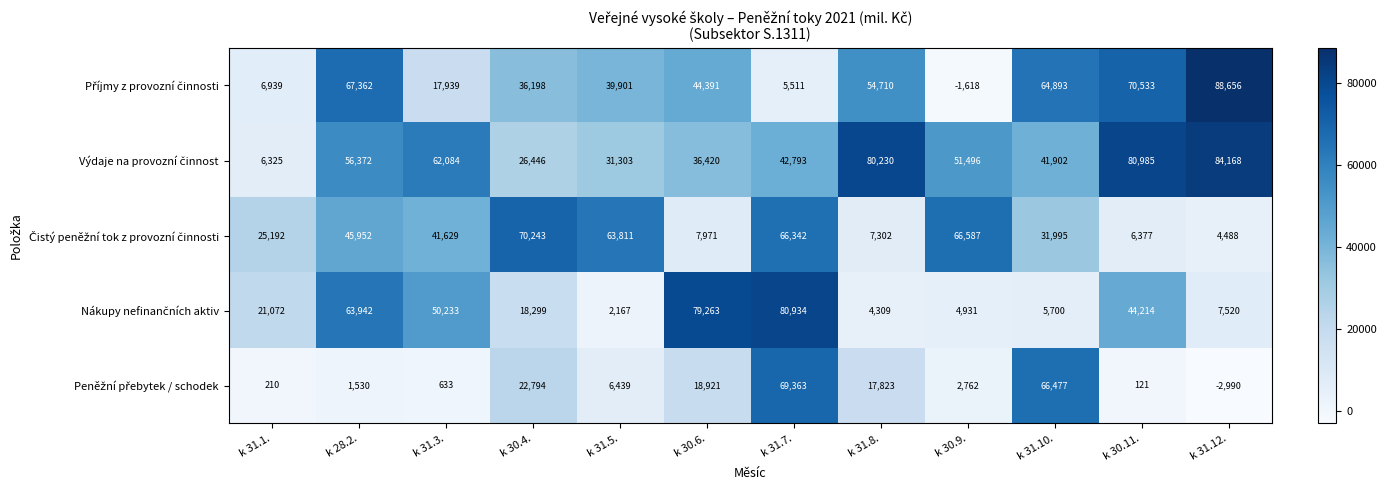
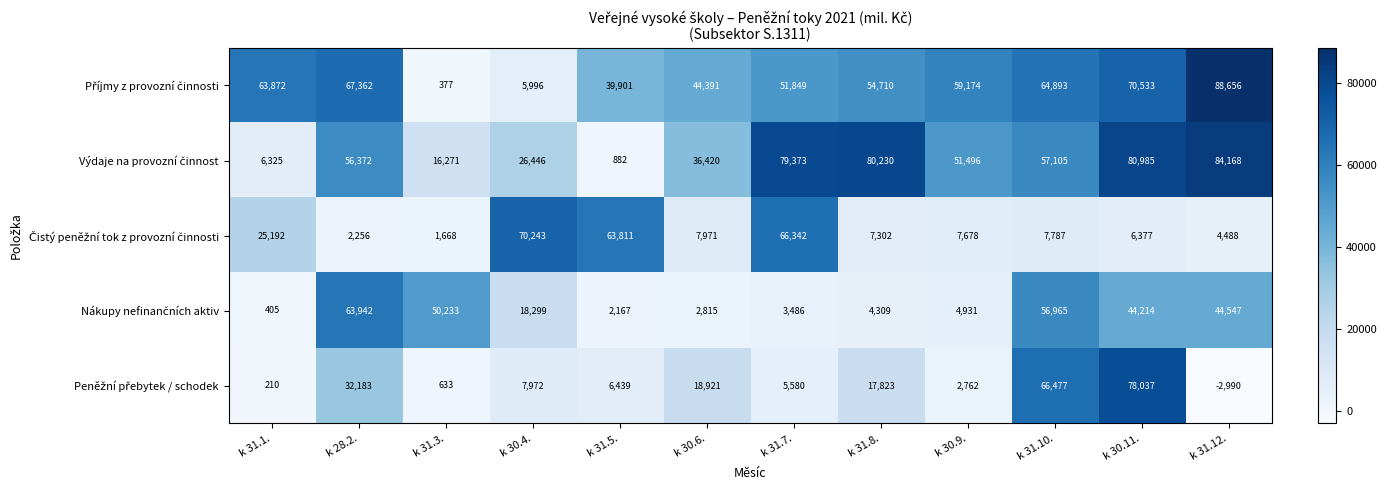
  {
    "Příjmy z provozní činnosti": {
-     "k 31.1.": "6,939",
+     "k 31.1.": "63,872",
      "k 28.2.": "67,362",
-     "k 31.3.": "17,939",
-     "k 30.4.": "36,198",
+     "k 31.3.": "377",
+     "k 30.4.": "5,996",
      "k 31.5.": "39,901",
      "k 30.6.": "44,391",
-     "k 31.7.": "5,511",
+     "k 31.7.": "51,849",
      "k 31.8.": "54,710",
-     "k 30.9.": "-1,618",
+     "k 30.9.": "59,174",
      "k 31.10.": "64,893",
      "k 30.11.": "70,533",
      "k 31.12.": "88,656"
    },
    "Výdaje na provozní činnost": {
      "k 31.1.": "6,325",
      "k 28.2.": "56,372",
-     "k 31.3.": "62,084",
+     "k 31.3.": "16,271",
      "k 30.4.": "26,446",
-     "k 31.5.": "31,303",
+     "k 31.5.": "882",
      "k 30.6.": "36,420",
-     "k 31.7.": "42,793",
+     "k 31.7.": "79,373",
      "k 31.8.": "80,230",
      "k 30.9.": "51,496",
-     "k 31.10.": "41,902",
+     "k 31.10.": "57,105",
      "k 30.11.": "80,985",
      "k 31.12.": "84,168"
    },
    "Čistý peněžní tok z provozní činnosti": {
      "k 31.1.": "25,192",
-     "k 28.2.": "45,952",
-     "k 31.3.": "41,629",
+     "k 28.2.": "2,256",
+     "k 31.3.": "1,668",
      "k 30.4.": "70,243",
      "k 31.5.": "63,811",
      "k 30.6.": "7,971",
      "k 31.7.": "66,342",
      "k 31.8.": "7,302",
-     "k 30.9.": "66,587",
-     "k 31.10.": "31,995",
+     "k 30.9.": "7,678",
+     "k 31.10.": "7,787",
      "k 30.11.": "6,377",
      "k 31.12.": "4,488"
    },
    "Nákupy nefinančních aktiv": {
-     "k 31.1.": "21,072",
+     "k 31.1.": "405",
      "k 28.2.": "63,942",
      "k 31.3.": "50,233",
      "k 30.4.": "18,299",
      "k 31.5.": "2,167",
-     "k 30.6.": "79,263",
-     "k 31.7.": "80,934",
+     "k 30.6.": "2,815",
+     "k 31.7.": "3,486",
      "k 31.8.": "4,309",
      "k 30.9.": "4,931",
-     "k 31.10.": "5,700",
+     "k 31.10.": "56,965",
      "k 30.11.": "44,214",
-     "k 31.12.": "7,520"
+     "k 31.12.": "44,547"
    },
    "Peněžní přebytek / schodek": {
      "k 31.1.": "210",
-     "k 28.2.": "1,530",
+     "k 28.2.": "32,183",
      "k 31.3.": "633",
-     "k 30.4.": "22,794",
+     "k 30.4.": "7,972",
      "k 31.5.": "6,439",
      "k 30.6.": "18,921",
-     "k 31.7.": "69,363",
+     "k 31.7.": "5,580",
      "k 31.8.": "17,823",
      "k 30.9.": "2,762",
      "k 31.10.": "66,477",
-     "k 30.11.": "121",
+     "k 30.11.": "78,037",
      "k 31.12.": "-2,990"
    }
  }
